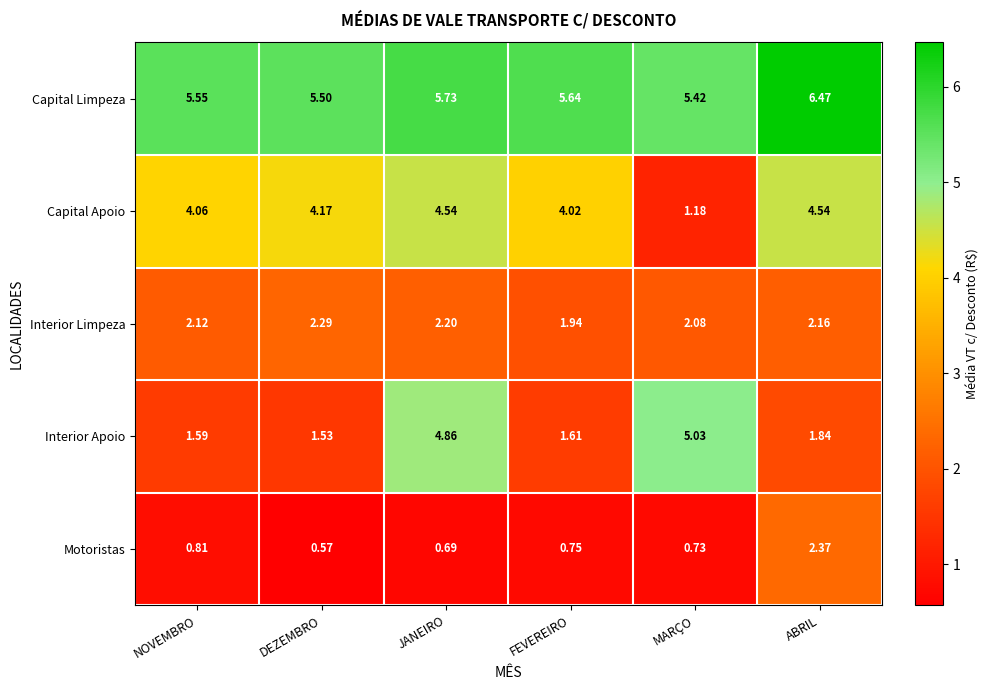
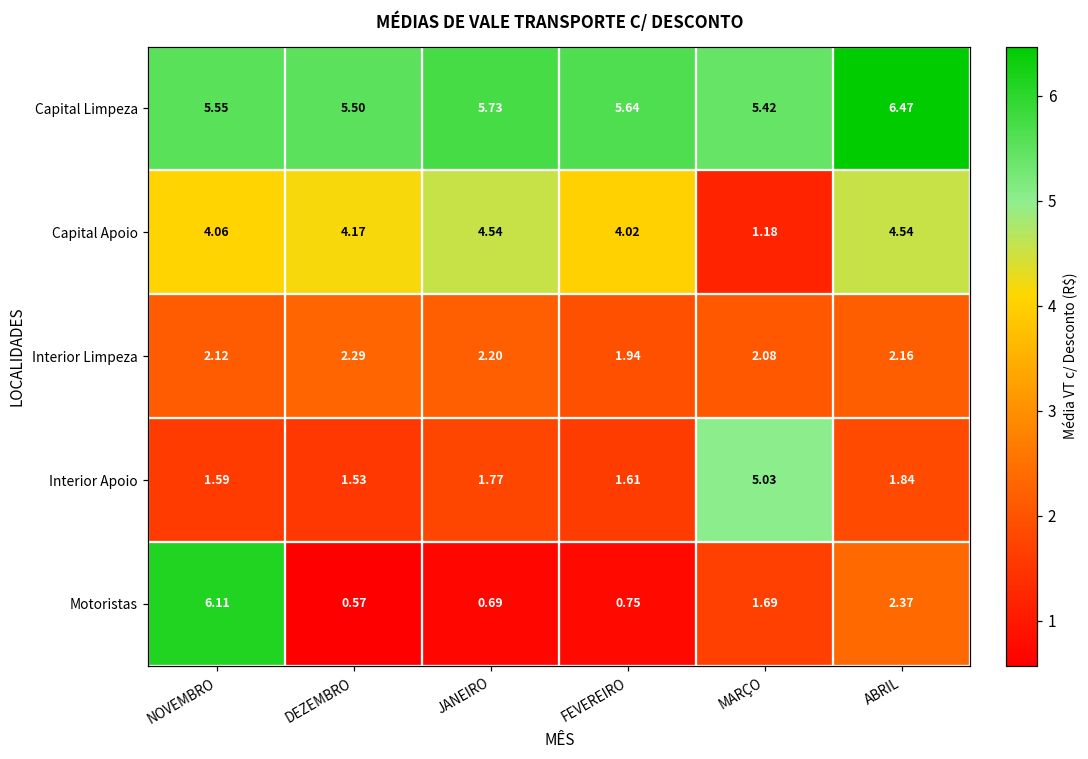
  {
    "Capital Limpeza": {
      "NOVEMBRO": 5.55,
      "DEZEMBRO": 5.50,
      "JANEIRO": 5.73,
      "FEVEREIRO": 5.64,
      "MARÇO": 5.42,
      "ABRIL": 6.47
    },
    "Capital Apoio": {
      "NOVEMBRO": 4.06,
      "DEZEMBRO": 4.17,
      "JANEIRO": 4.54,
      "FEVEREIRO": 4.02,
      "MARÇO": 1.18,
      "ABRIL": 4.54
    },
    "Interior Limpeza": {
      "NOVEMBRO": 2.12,
      "DEZEMBRO": 2.29,
      "JANEIRO": 2.20,
      "FEVEREIRO": 1.94,
      "MARÇO": 2.08,
      "ABRIL": 2.16
    },
    "Interior Apoio": {
      "NOVEMBRO": 1.59,
      "DEZEMBRO": 1.53,
-     "JANEIRO": 4.86,
+     "JANEIRO": 1.77,
      "FEVEREIRO": 1.61,
      "MARÇO": 5.03,
      "ABRIL": 1.84
    },
    "Motoristas": {
-     "NOVEMBRO": 0.81,
+     "NOVEMBRO": 6.11,
      "DEZEMBRO": 0.57,
      "JANEIRO": 0.69,
      "FEVEREIRO": 0.75,
-     "MARÇO": 0.73,
+     "MARÇO": 1.69,
      "ABRIL": 2.37
    }
  }
